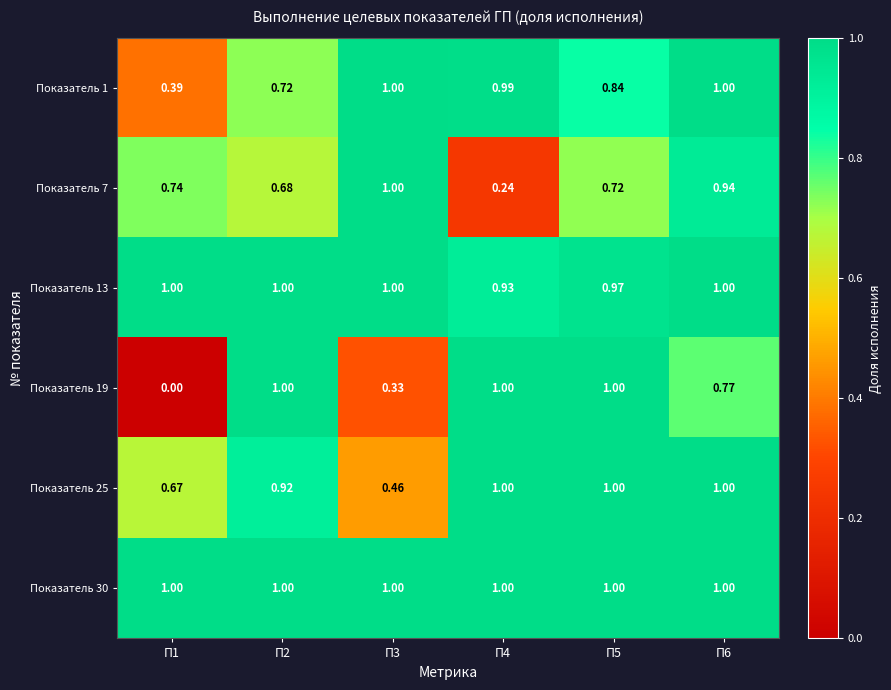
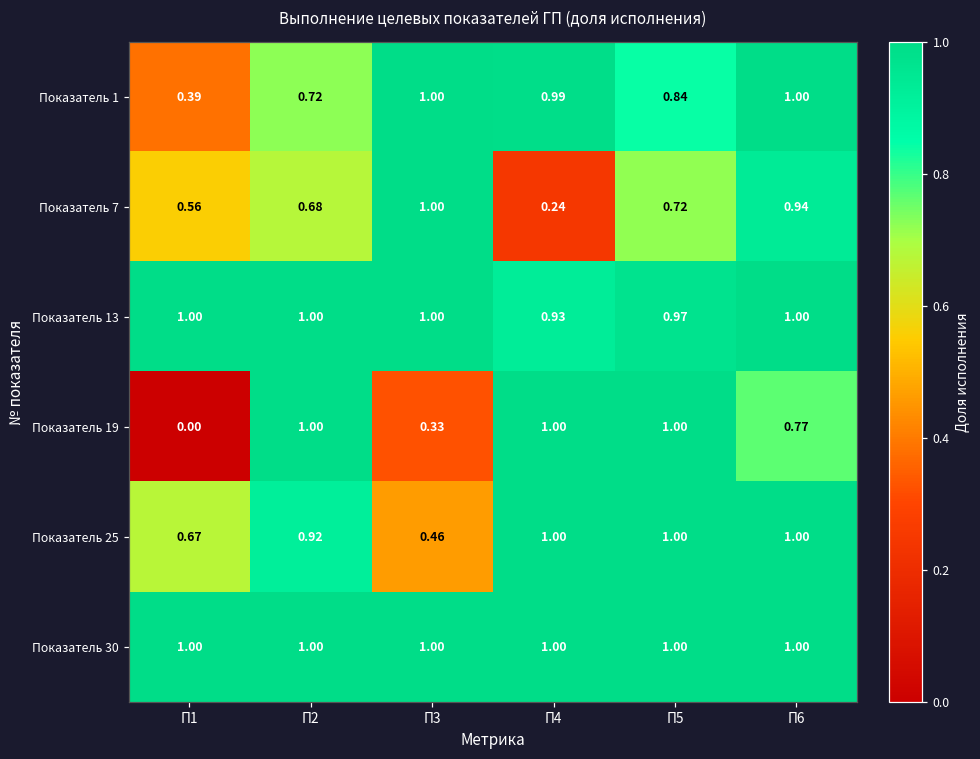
  {
    "Показатель 1": {
      "П1": 0.39,
      "П2": 0.72,
      "П3": 1.00,
      "П4": 0.99,
      "П5": 0.84,
      "П6": 1.00
    },
    "Показатель 7": {
-     "П1": 0.74,
+     "П1": 0.56,
      "П2": 0.68,
      "П3": 1.00,
      "П4": 0.24,
      "П5": 0.72,
      "П6": 0.94
    },
    "Показатель 13": {
      "П1": 1.00,
      "П2": 1.00,
      "П3": 1.00,
      "П4": 0.93,
      "П5": 0.97,
      "П6": 1.00
    },
    "Показатель 19": {
      "П1": 0.00,
      "П2": 1.00,
      "П3": 0.33,
      "П4": 1.00,
      "П5": 1.00,
      "П6": 0.77
    },
    "Показатель 25": {
      "П1": 0.67,
      "П2": 0.92,
      "П3": 0.46,
      "П4": 1.00,
      "П5": 1.00,
      "П6": 1.00
    },
    "Показатель 30": {
      "П1": 1.00,
      "П2": 1.00,
      "П3": 1.00,
      "П4": 1.00,
      "П5": 1.00,
      "П6": 1.00
    }
  }
